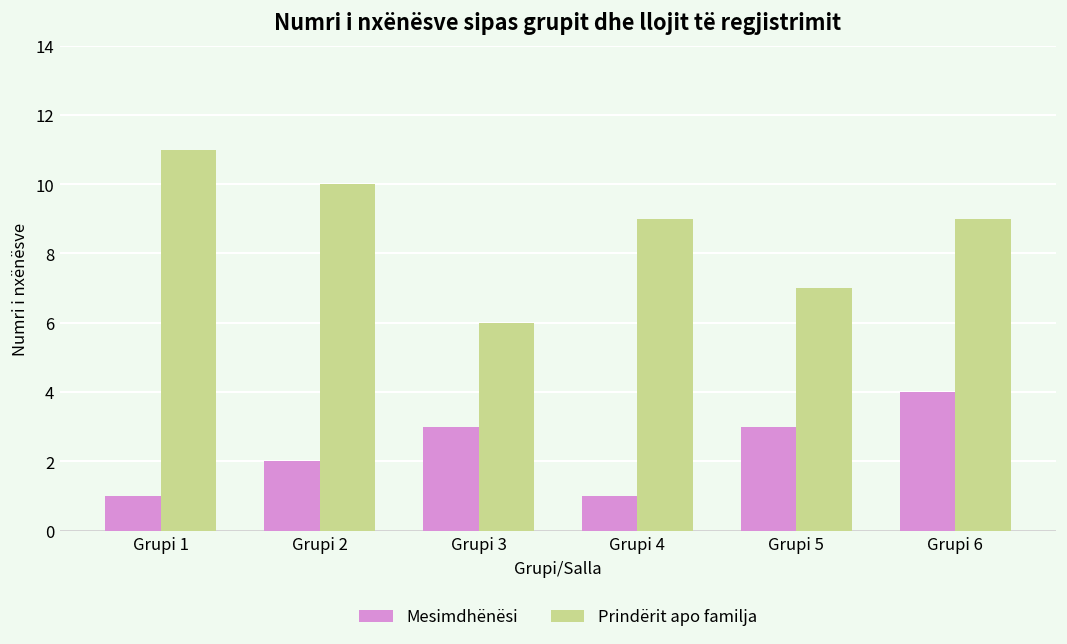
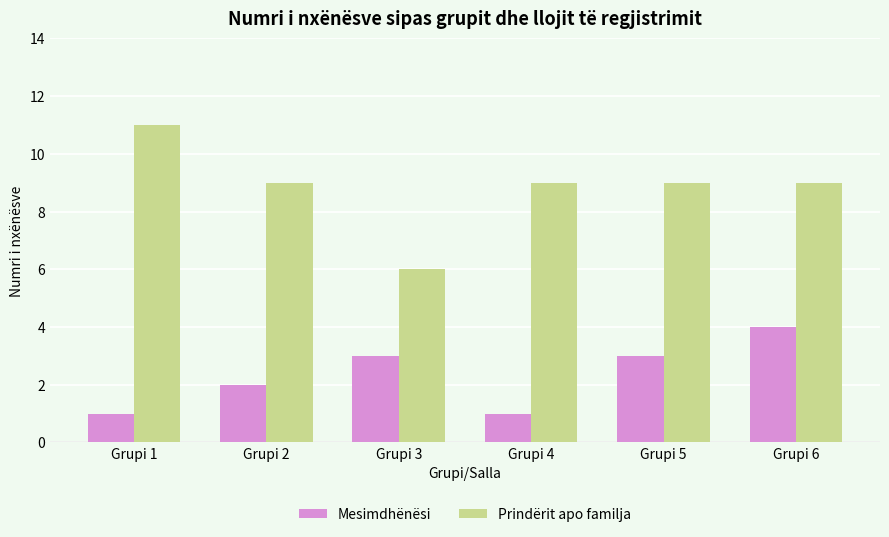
  {
    "Mesimdhënësi": {
      "Grupi 1": 1,
      "Grupi 2": 2,
      "Grupi 3": 3,
      "Grupi 4": 1,
      "Grupi 5": 3,
      "Grupi 6": 4
    },
    "Prindërit apo familja": {
      "Grupi 1": 11,
-     "Grupi 2": 10,
+     "Grupi 2": 9,
      "Grupi 3": 6,
      "Grupi 4": 9,
-     "Grupi 5": 7,
+     "Grupi 5": 9,
      "Grupi 6": 9
    }
  }
